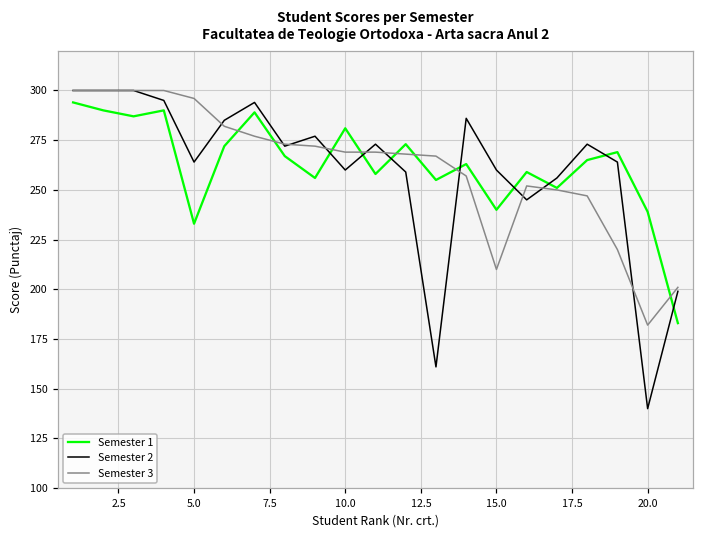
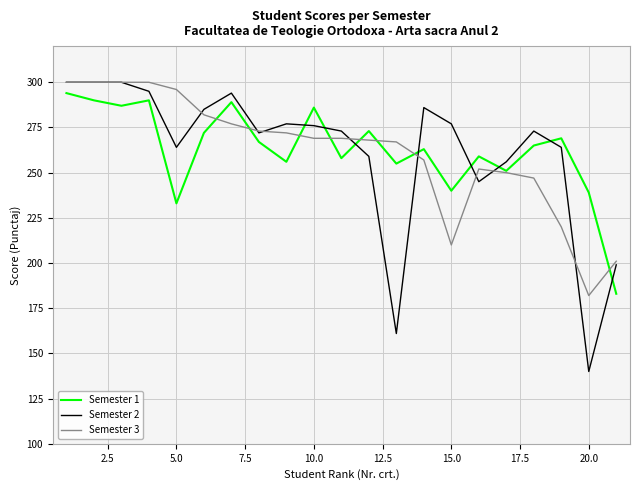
  {
    "Semester 1": {
      "5.0": 233,
-     "10.0": 281,
+     "10.0": 286,
      "15.0": 240,
      "20.0": 239
    },
    "Semester 2": {
      "5.0": 264,
-     "10.0": 260,
-     "15.0": 260,
+     "10.0": 276,
+     "15.0": 277,
      "20.0": 140
    },
    "Semester 3": {
      "5.0": 296,
      "10.0": 269,
      "15.0": 210,
      "20.0": 182
    }
  }
